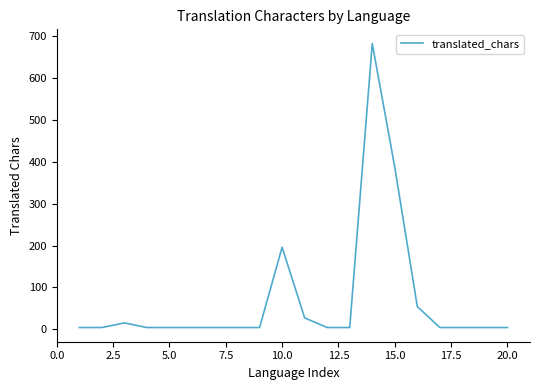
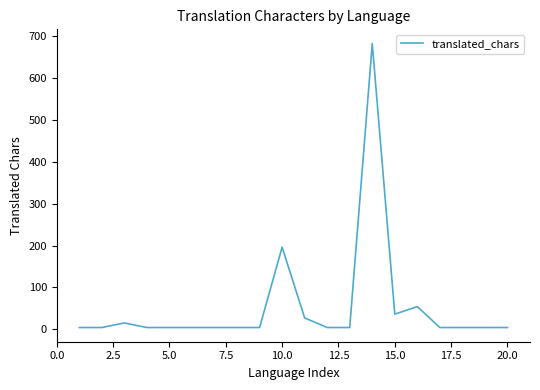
  {
    "5.0": 0,
    "10.0": 200,
-   "15.0": 390,
+   "15.0": 40,
    "20.0": 0
  }
